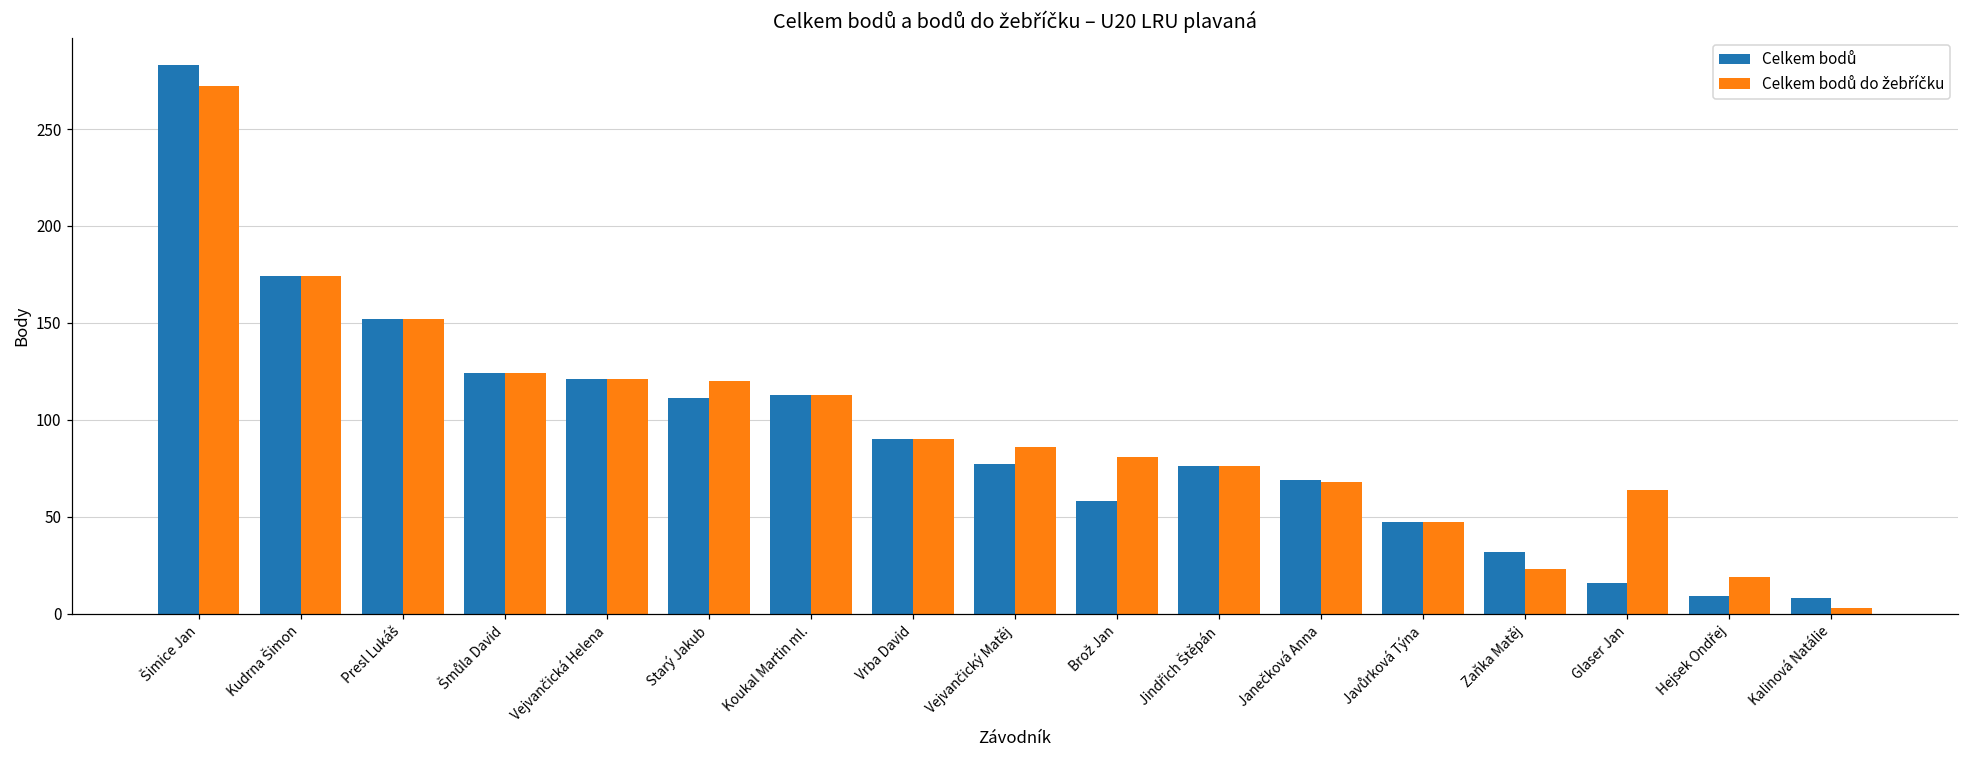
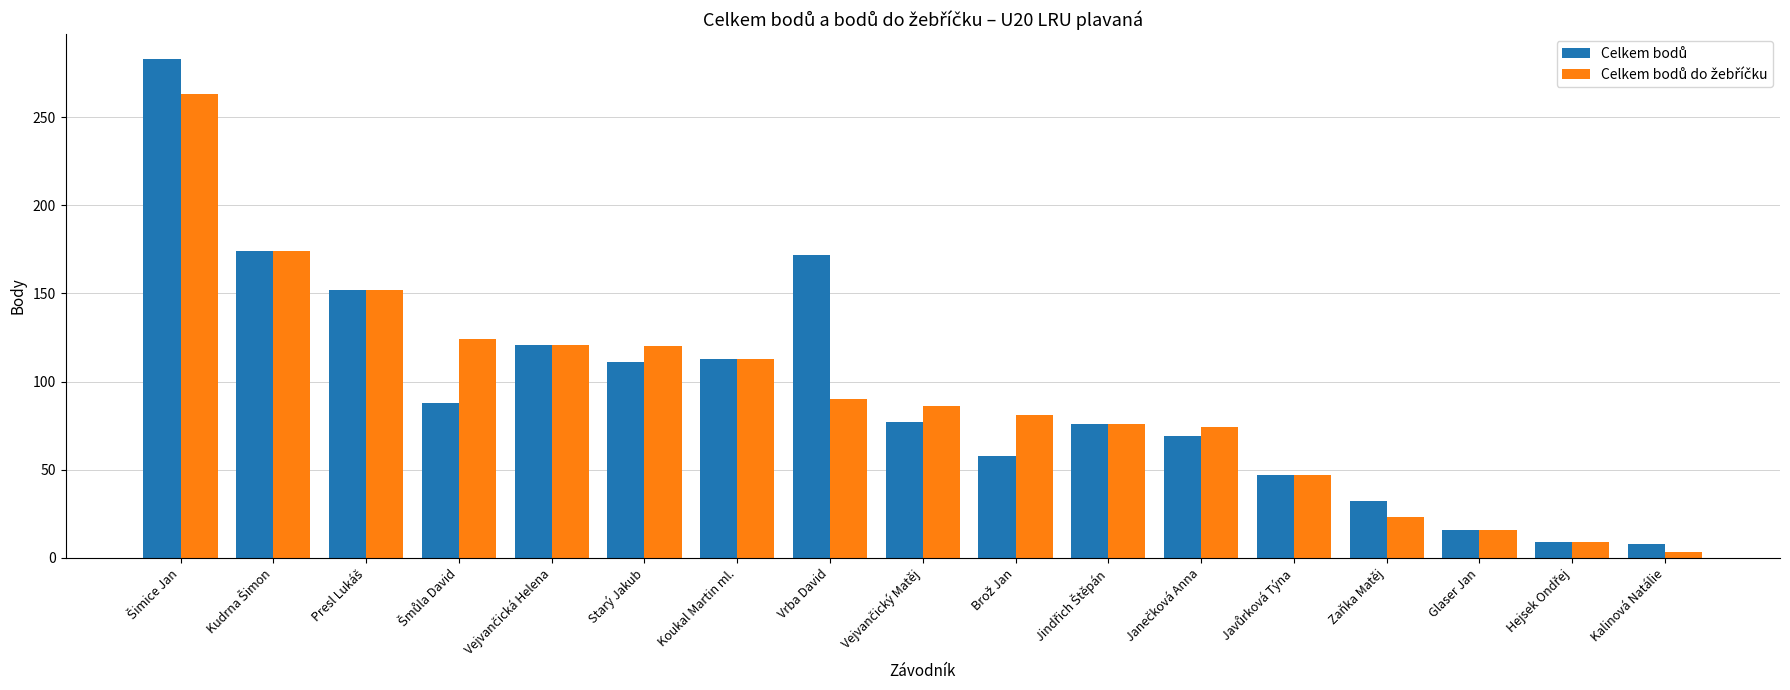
  {
    "Celkem bodů": {
      "Šimice Jan": 283,
      "Kudrna Šimon": 174,
      "Presl Lukáš": 152,
-     "Šmůla David": 124,
+     "Šmůla David": 88,
      "Vejvančická Helena": 121,
      "Starý Jakub": 111,
      "Koukal Martin ml.": 113,
-     "Vrba David": 90,
+     "Vrba David": 172,
      "Vejvančický Matěj": 77,
      "Brož Jan": 58,
      "Jindřich Štěpán": 76,
      "Janečková Anna": 69,
      "Javůrková Týna": 47,
      "Zaňka Matěj": 32,
      "Glaser Jan": 16,
      "Hejsek Ondřej": 9,
      "Kalinová Natálie": 8
    },
    "Celkem bodů do žebříčku": {
-     "Šimice Jan": 272,
+     "Šimice Jan": 263,
      "Kudrna Šimon": 174,
      "Presl Lukáš": 152,
      "Šmůla David": 124,
      "Vejvančická Helena": 121,
      "Starý Jakub": 120,
      "Koukal Martin ml.": 113,
      "Vrba David": 90,
      "Vejvančický Matěj": 86,
      "Brož Jan": 81,
      "Jindřich Štěpán": 76,
-     "Janečková Anna": 68,
+     "Janečková Anna": 74,
      "Javůrková Týna": 47,
      "Zaňka Matěj": 23,
-     "Glaser Jan": 64,
-     "Hejsek Ondřej": 19,
+     "Glaser Jan": 16,
+     "Hejsek Ondřej": 9,
      "Kalinová Natálie": 3
    }
  }
